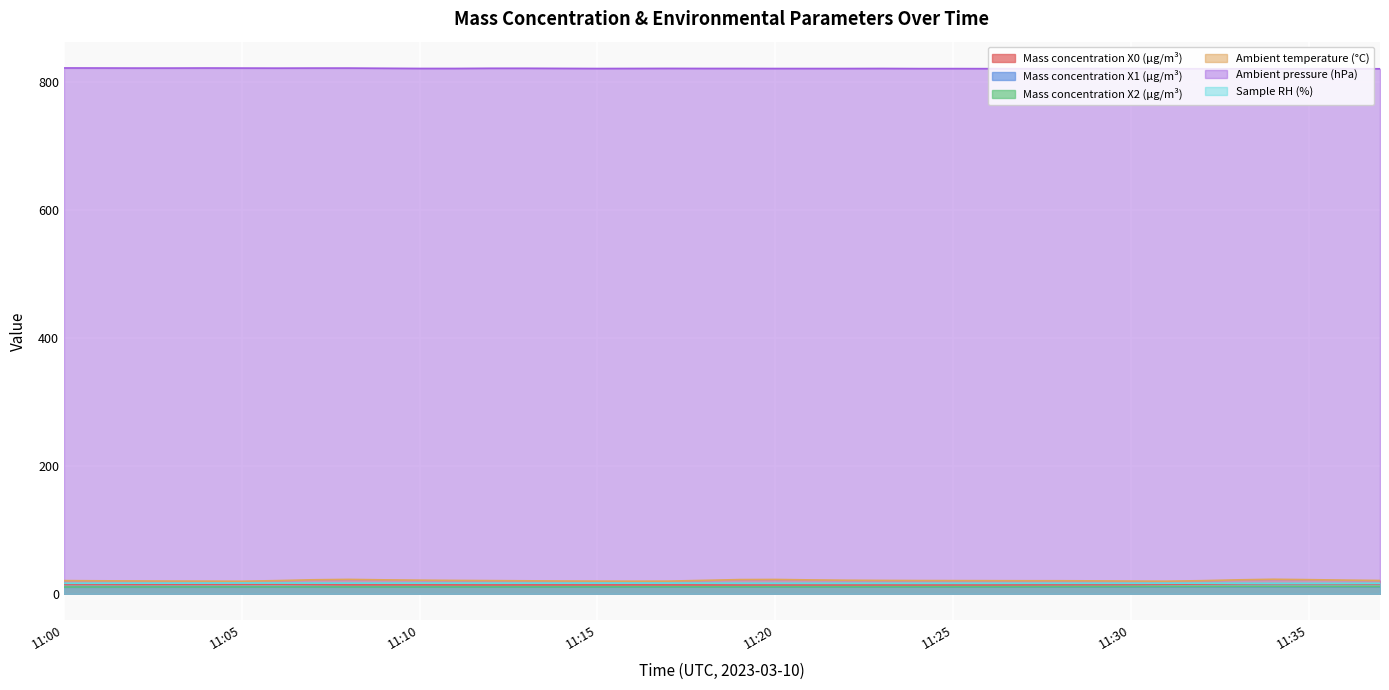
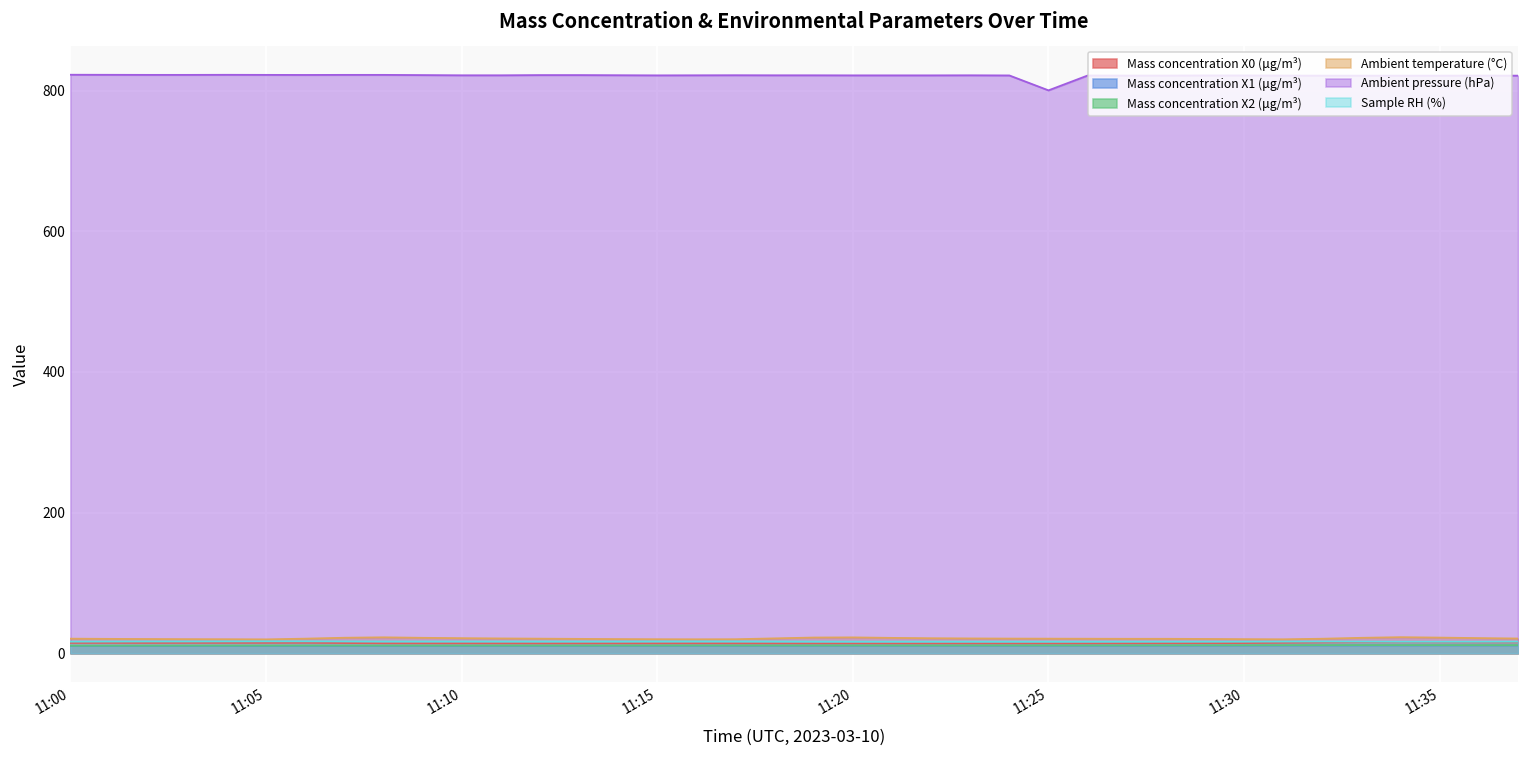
  {
    "Ambient temperature (°C)": {
      "11:00": 20,
      "11:10": 20,
      "11:20": 20,
      "11:25": 20,
      "11:35": 20
    },
    "Ambient pressure (hPa)": {
      "11:00": 820,
      "11:05": 820,
      "11:10": 820,
      "11:15": 820,
      "11:20": 820,
-     "11:25": 820
+     "11:25": 800
    }
  }
